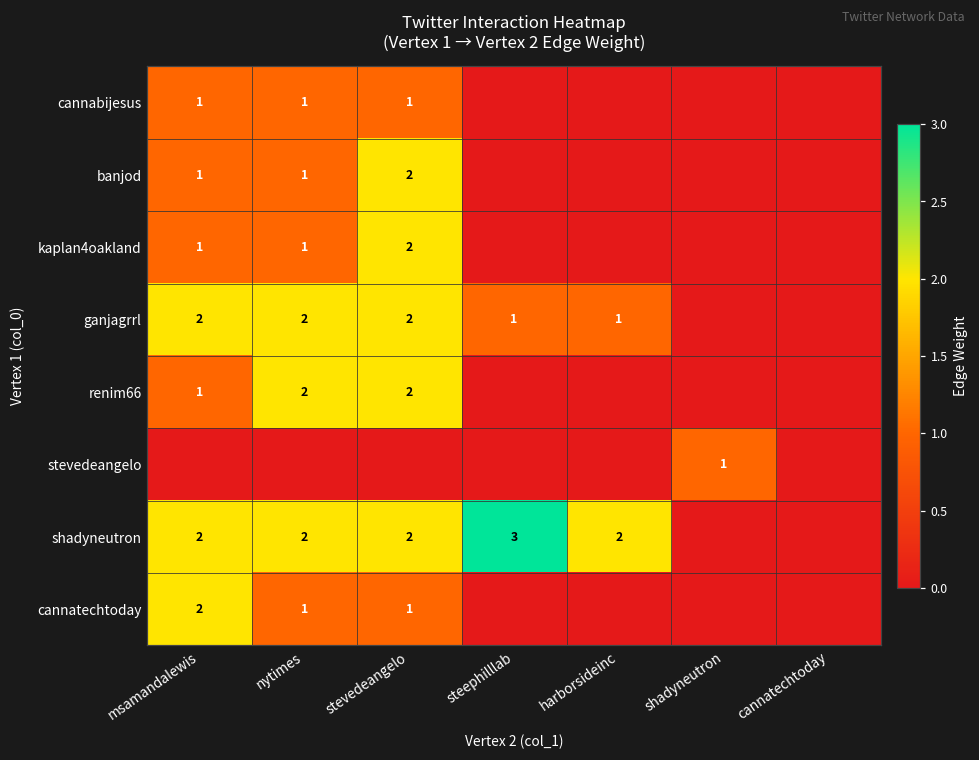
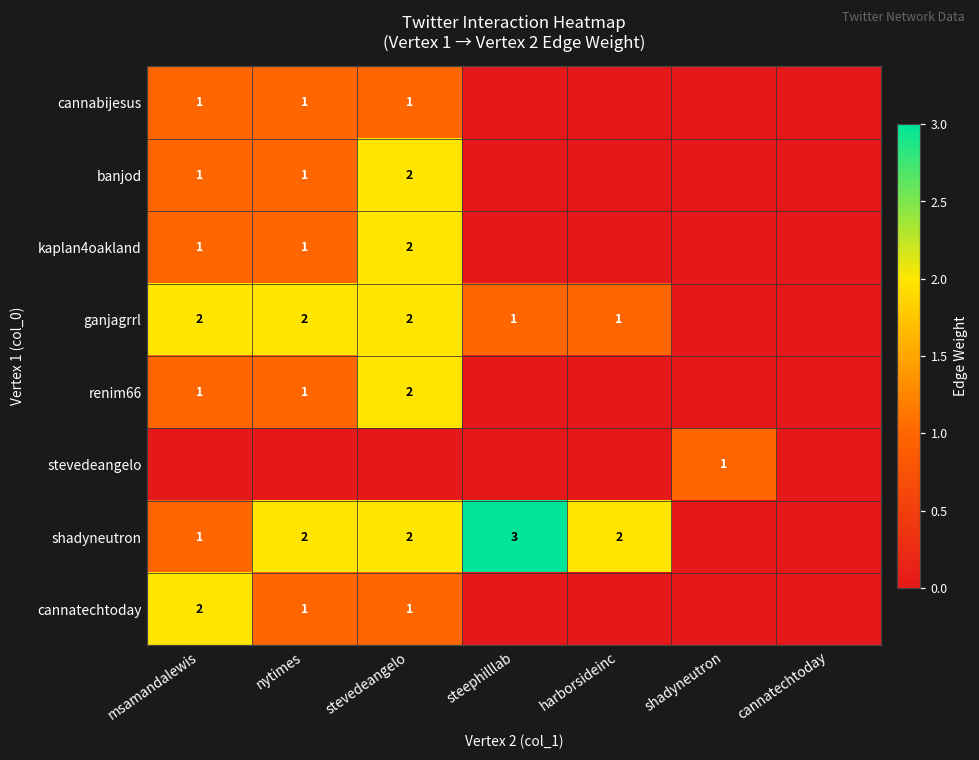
  {
    "cannabijesus": {
      "msamandalewis": 1,
      "nytimes": 1,
      "stevedeangelo": 1
    },
    "banjod": {
      "msamandalewis": 1,
      "nytimes": 1,
      "stevedeangelo": 2
    },
    "kaplan4oakland": {
      "msamandalewis": 1,
      "nytimes": 1,
      "stevedeangelo": 2
    },
    "ganjagrrl": {
      "msamandalewis": 2,
      "nytimes": 2,
      "stevedeangelo": 2,
      "steephilllab": 1,
      "harborsideinc": 1
    },
    "renim66": {
      "msamandalewis": 1,
-     "nytimes": 2,
+     "nytimes": 1,
      "stevedeangelo": 2
    },
    "stevedeangelo": {
      "shadyneutron": 1
    },
    "shadyneutron": {
-     "msamandalewis": 2,
+     "msamandalewis": 1,
      "nytimes": 2,
      "stevedeangelo": 2,
      "steephilllab": 3,
      "harborsideinc": 2
    },
    "cannatechtoday": {
      "msamandalewis": 2,
      "nytimes": 1,
      "stevedeangelo": 1
    }
  }
